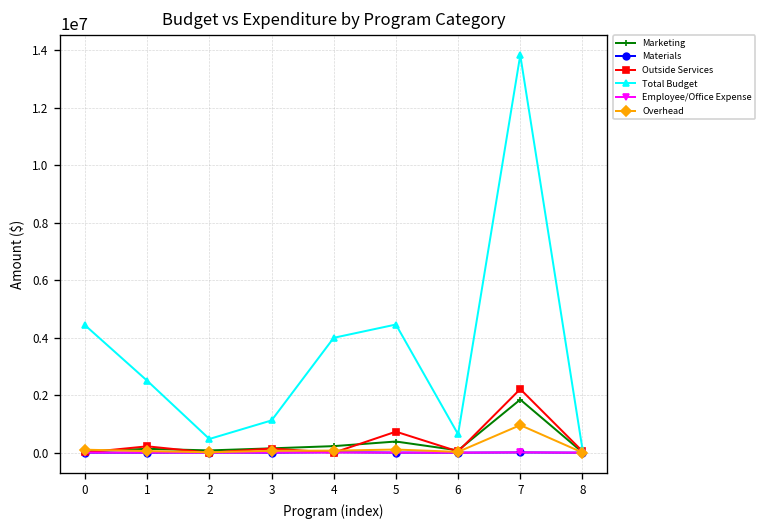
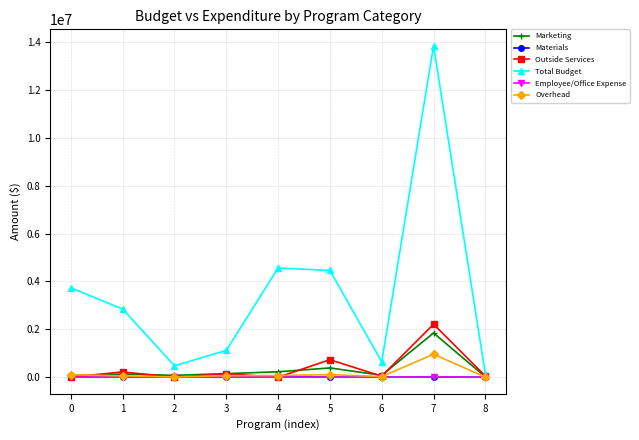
  {
    "Marketing": {
      "4": 200000,
      "5": 400000,
      "7": 1800000
    },
    "Employee/Office Expense": {
      "5": 0,
      "7": 0
    },
    "Outside Services": {
      "5": 700000,
      "7": 2200000
    },
    "Total Budget": {
-     "0": 4400000,
-     "1": 2500000,
+     "0": 3700000,
+     "1": 2800000,
      "2": 500000,
      "3": 1100000,
-     "4": 4000000,
+     "4": 4600000,
      "5": 4500000,
      "6": 600000,
      "7": 13800000
    },
    "Overhead": {
      "5": 100000,
      "7": 1000000
    }
  }
